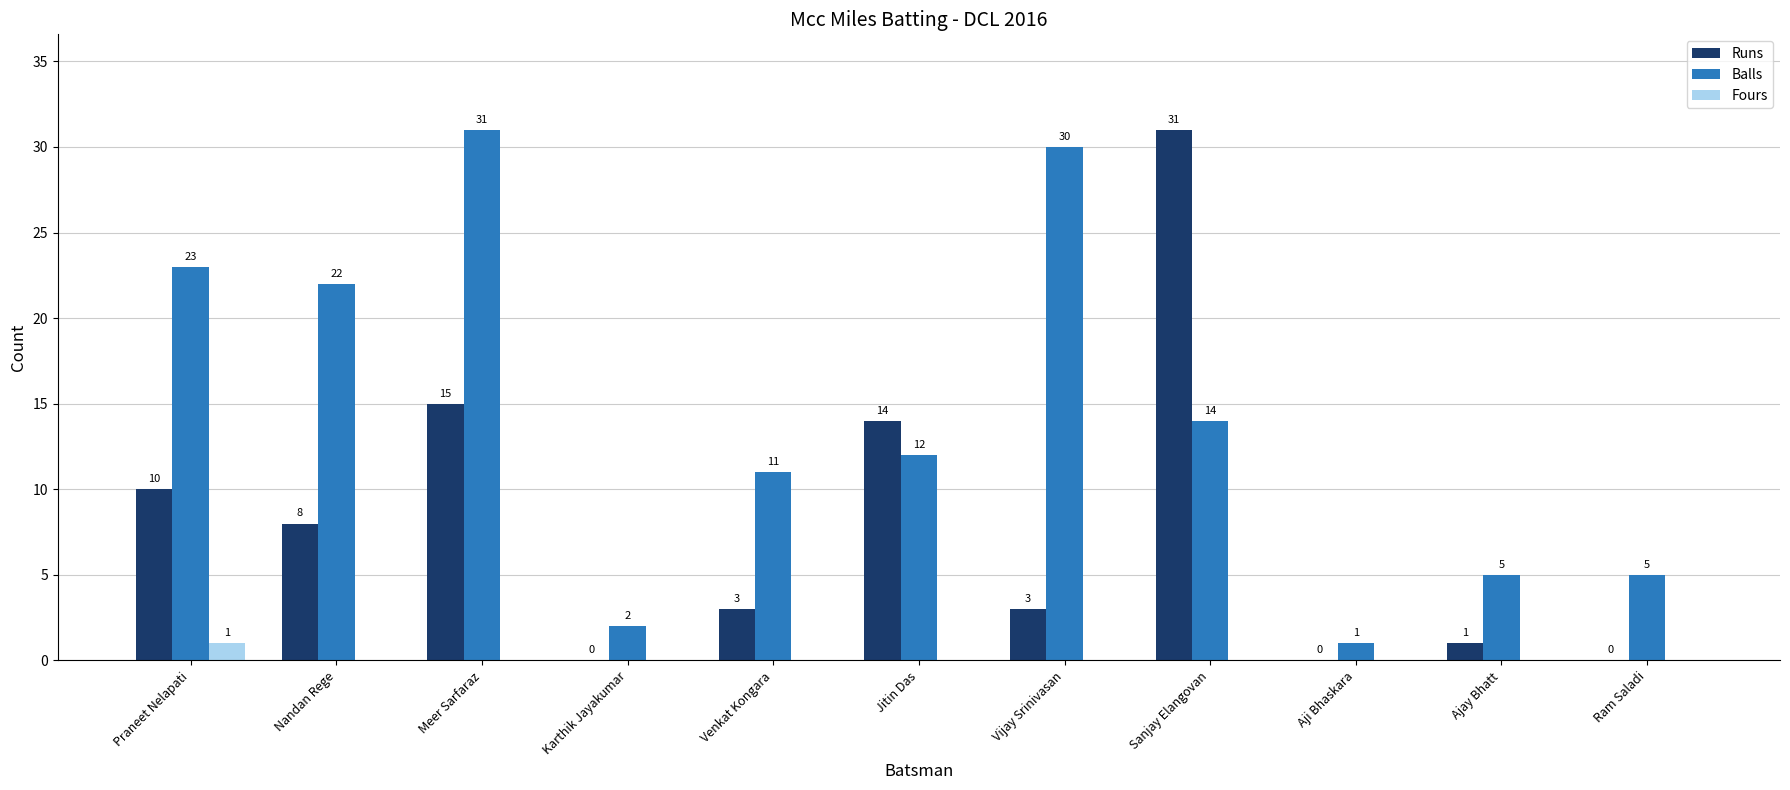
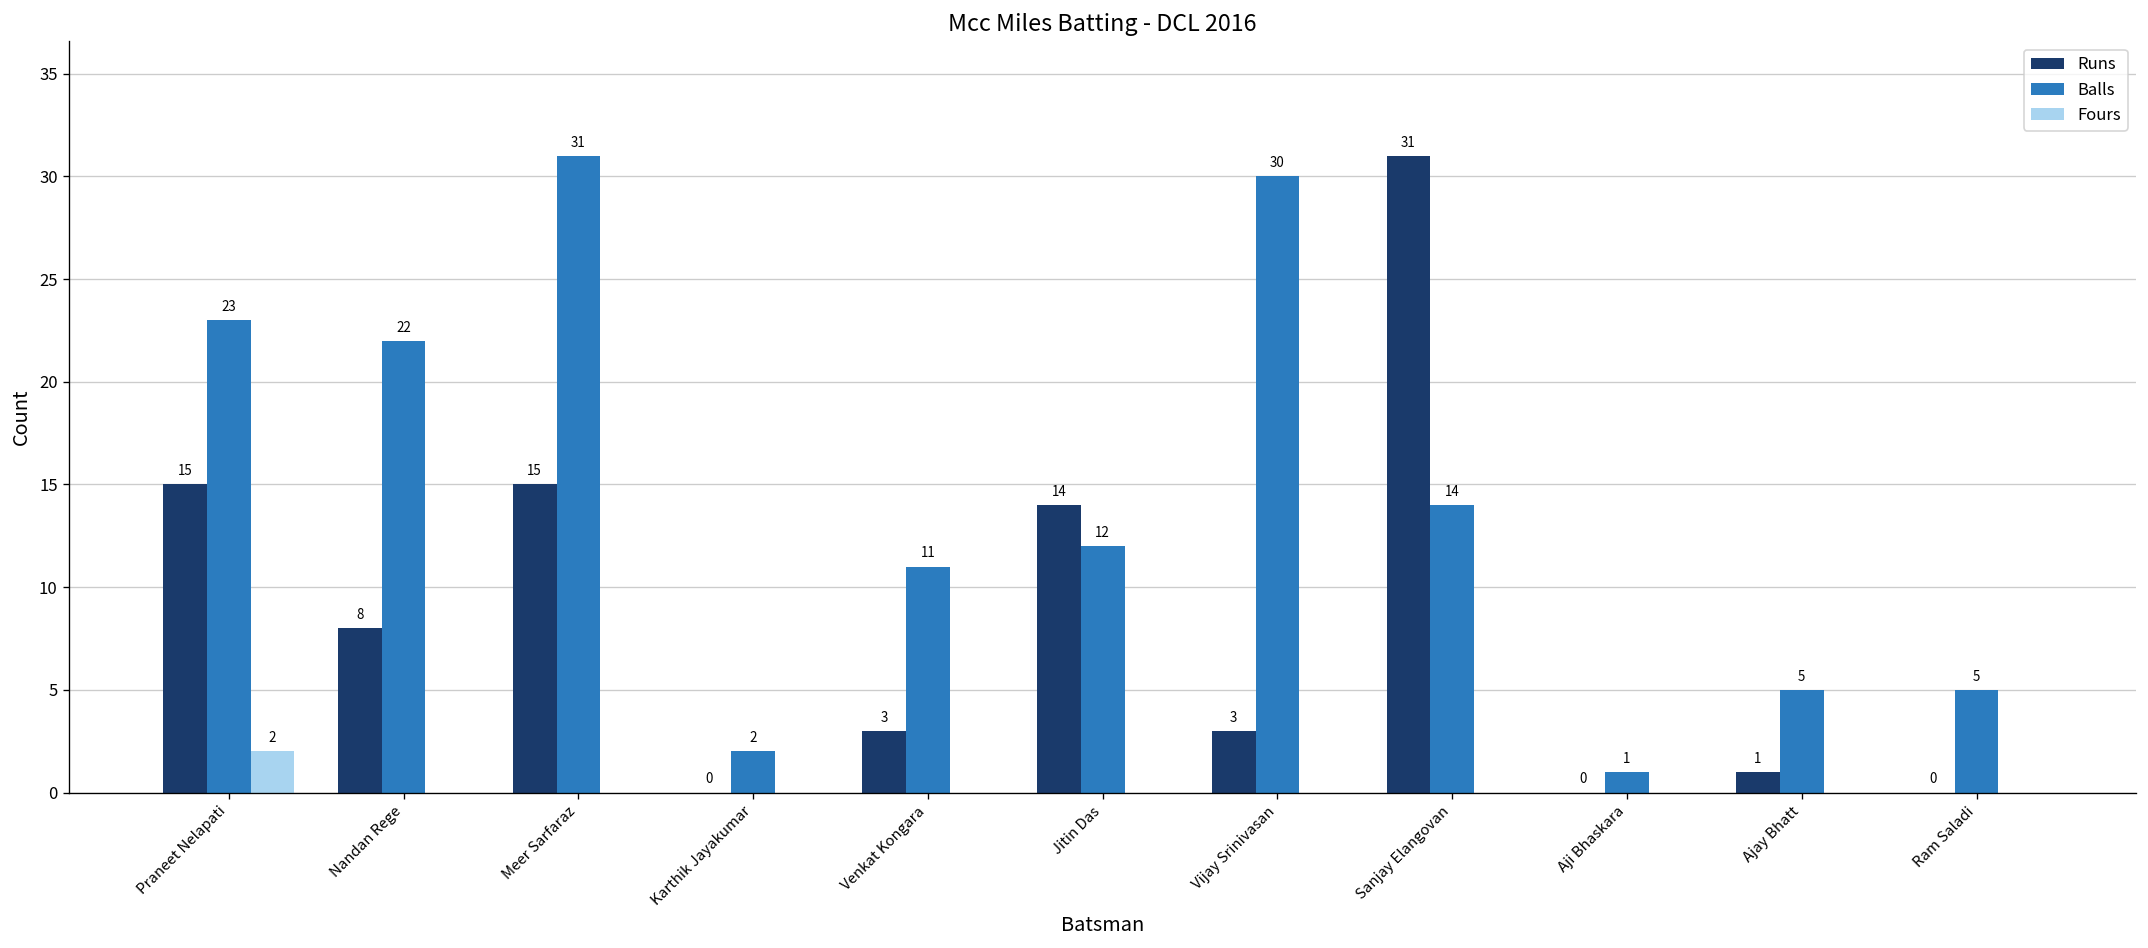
  {
    "Runs": {
-     "Praneet Nelapati": 10,
+     "Praneet Nelapati": 15,
      "Nandan Rege": 8,
      "Meer Sarfaraz": 15,
      "Karthik Jayakumar": 0,
      "Venkat Kongara": 3,
      "Jitin Das": 14,
      "Vijay Srinivasan": 3,
      "Sanjay Elangovan": 31,
      "Aji Bhaskara": 0,
      "Ajay Bhatt": 1,
      "Ram Saladi": 0
    },
    "Balls": {
      "Praneet Nelapati": 23,
      "Nandan Rege": 22,
      "Meer Sarfaraz": 31,
      "Karthik Jayakumar": 2,
      "Venkat Kongara": 11,
      "Jitin Das": 12,
      "Vijay Srinivasan": 30,
      "Sanjay Elangovan": 14,
      "Aji Bhaskara": 1,
      "Ajay Bhatt": 5,
      "Ram Saladi": 5
    },
    "Fours": {
-     "Praneet Nelapati": 1
+     "Praneet Nelapati": 2
    }
  }
